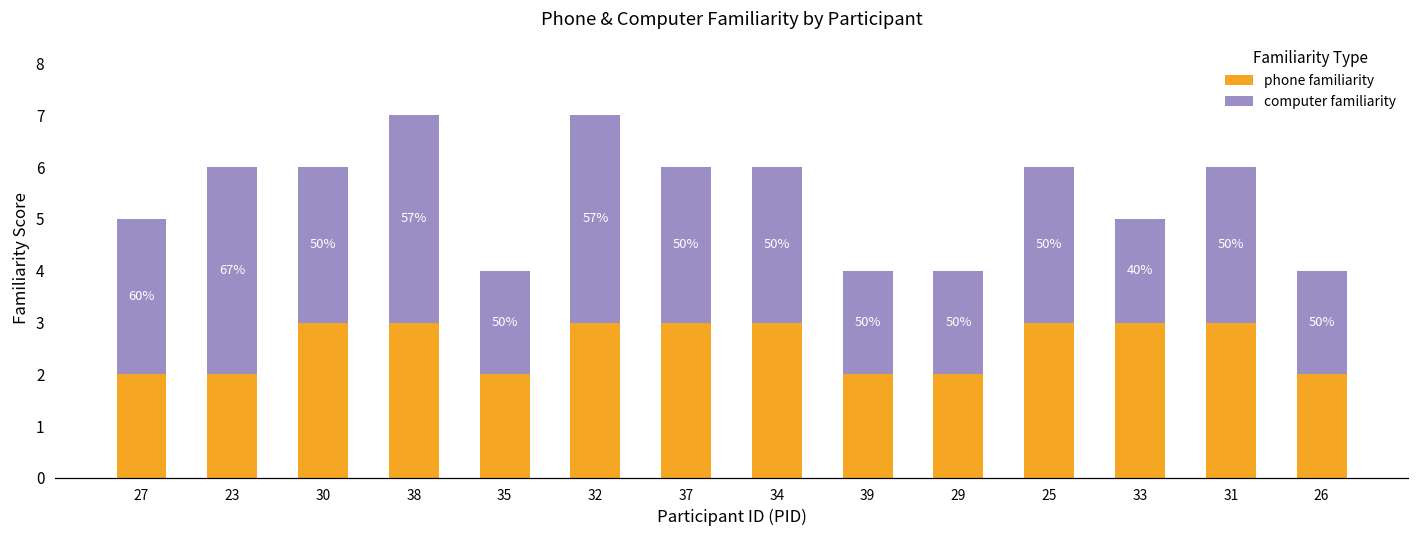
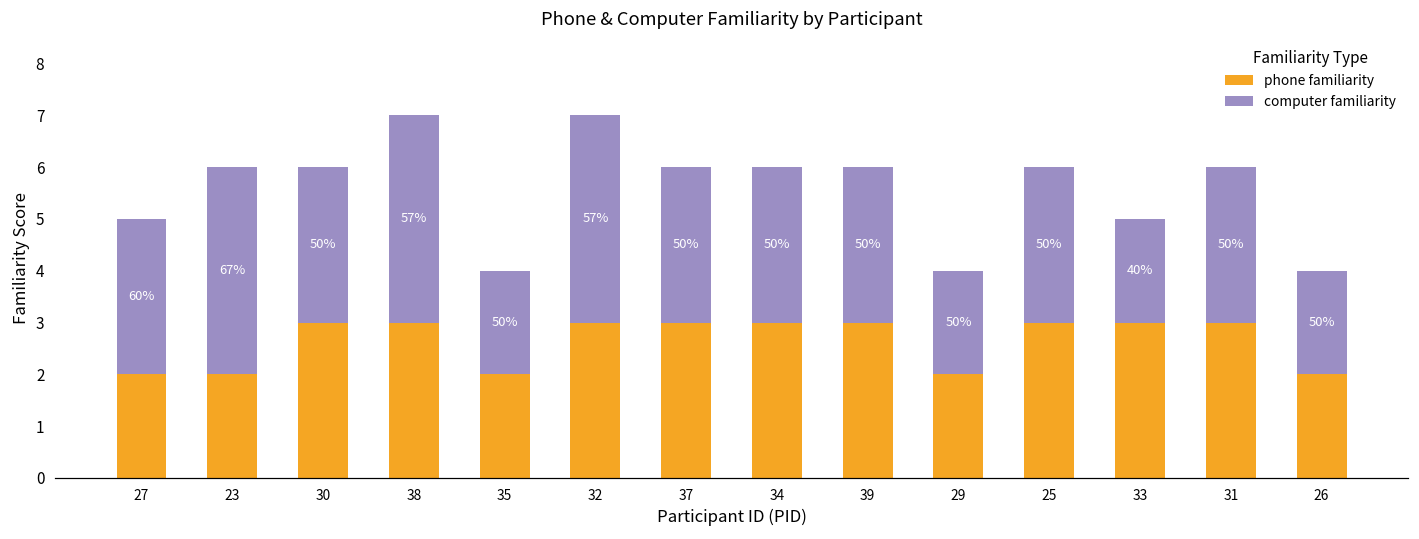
  {
    "phone familiarity": {
      "27": 2,
      "23": 2,
      "30": 3,
      "38": 3,
      "35": 2,
      "32": 3,
      "37": 3,
      "34": 3,
-     "39": 2,
+     "39": 3,
      "29": 2,
      "25": 3,
      "33": 3,
      "31": 3,
      "26": 2
    },
    "computer familiarity": {
-     "39": 2
+     "39": 3
    }
  }
